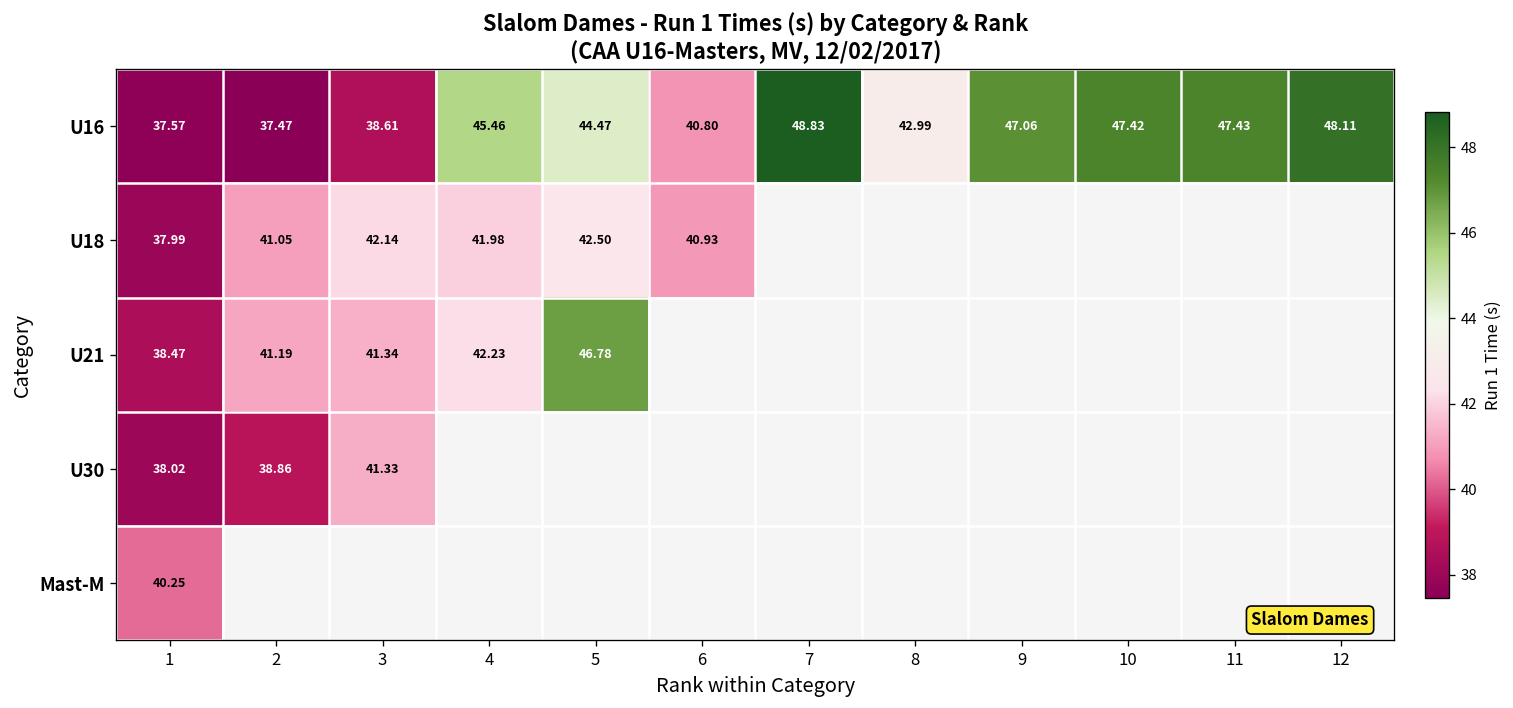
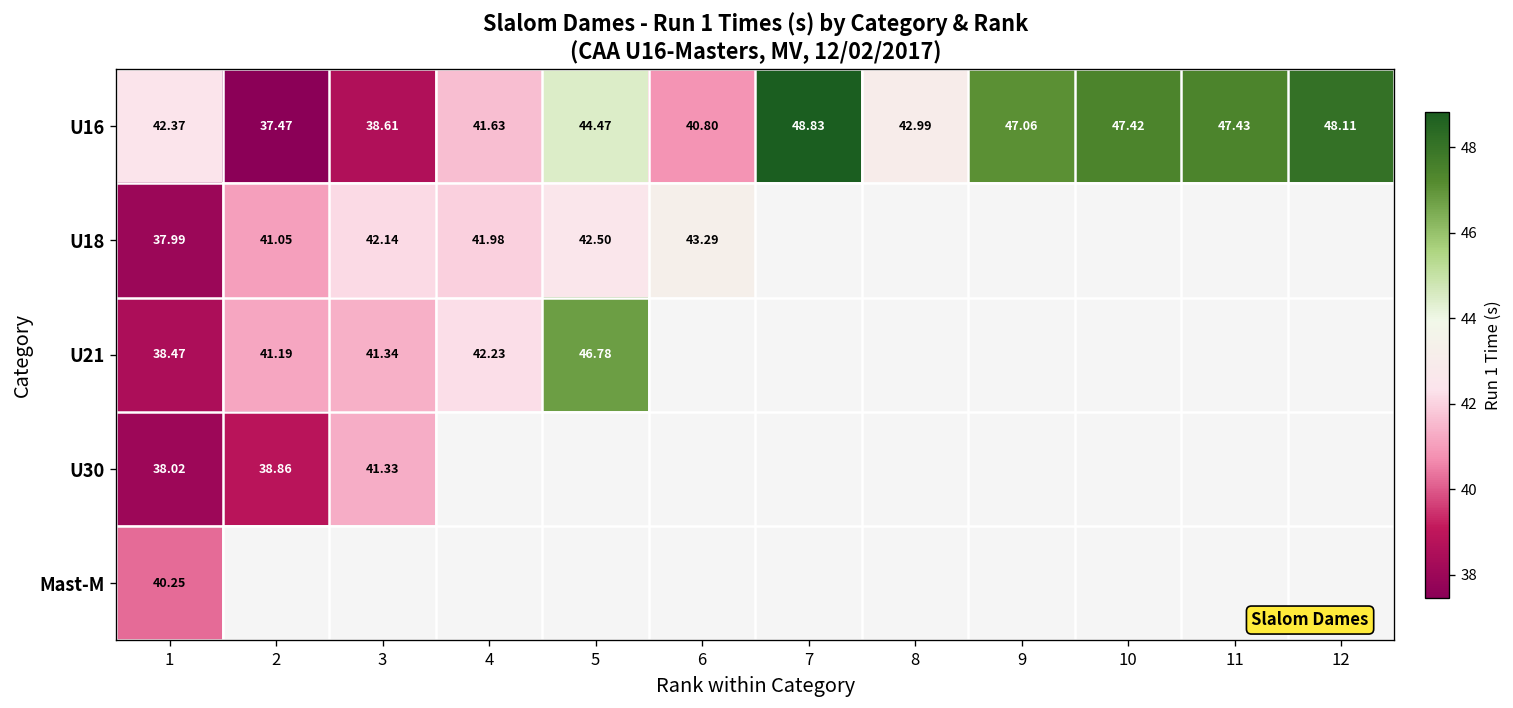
  {
    "U16": {
-     "1": 37.57,
+     "1": 42.37,
      "2": 37.47,
      "3": 38.61,
-     "4": 45.46,
+     "4": 41.63,
      "5": 44.47,
      "6": 40.80,
      "7": 48.83,
      "8": 42.99,
      "9": 47.06,
      "10": 47.42,
      "11": 47.43,
      "12": 48.11
    },
    "U18": {
      "1": 37.99,
      "2": 41.05,
      "3": 42.14,
      "4": 41.98,
      "5": 42.50,
-     "6": 40.93
+     "6": 43.29
    },
    "U21": {
      "1": 38.47,
      "2": 41.19,
      "3": 41.34,
      "4": 42.23,
      "5": 46.78
    },
    "U30": {
      "1": 38.02,
      "2": 38.86,
      "3": 41.33
    },
    "Mast-M": {
      "1": 40.25
    }
  }
